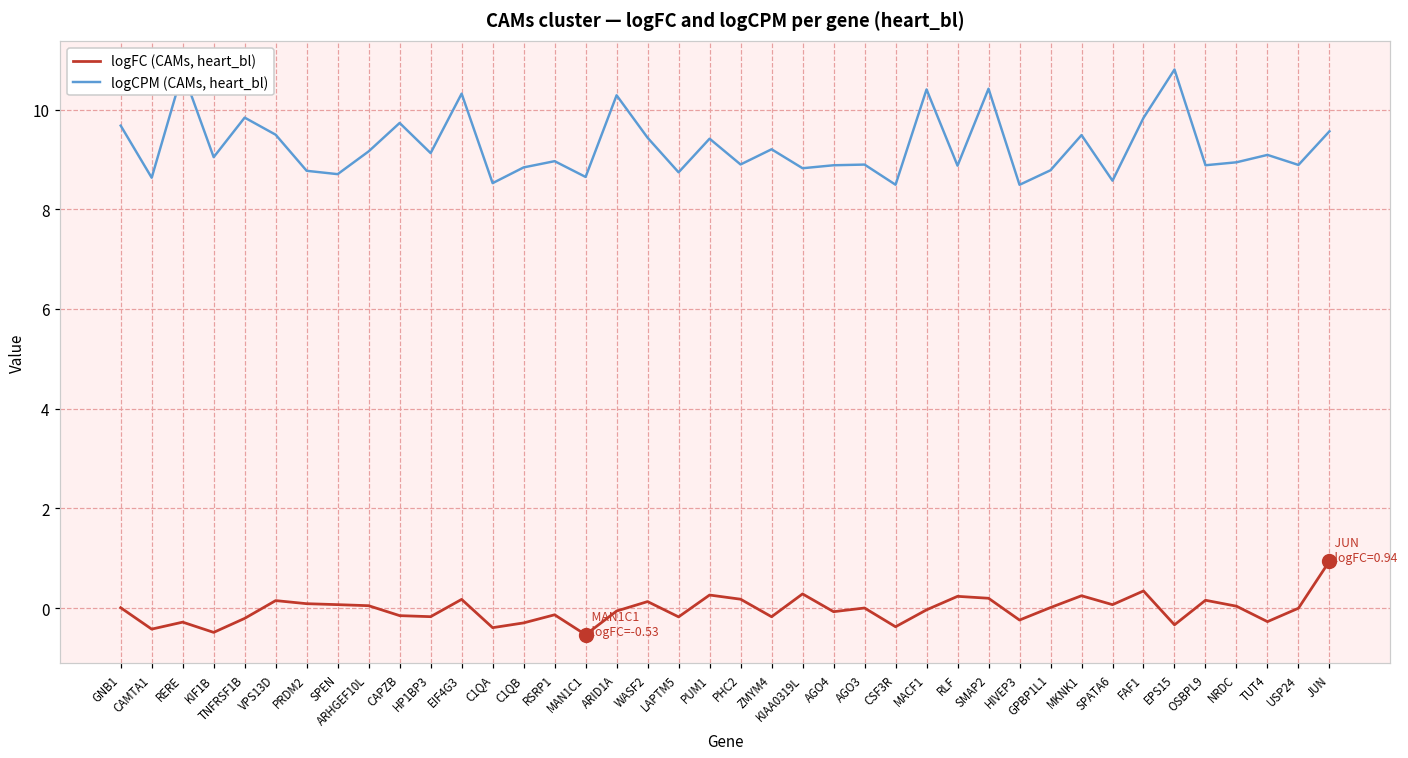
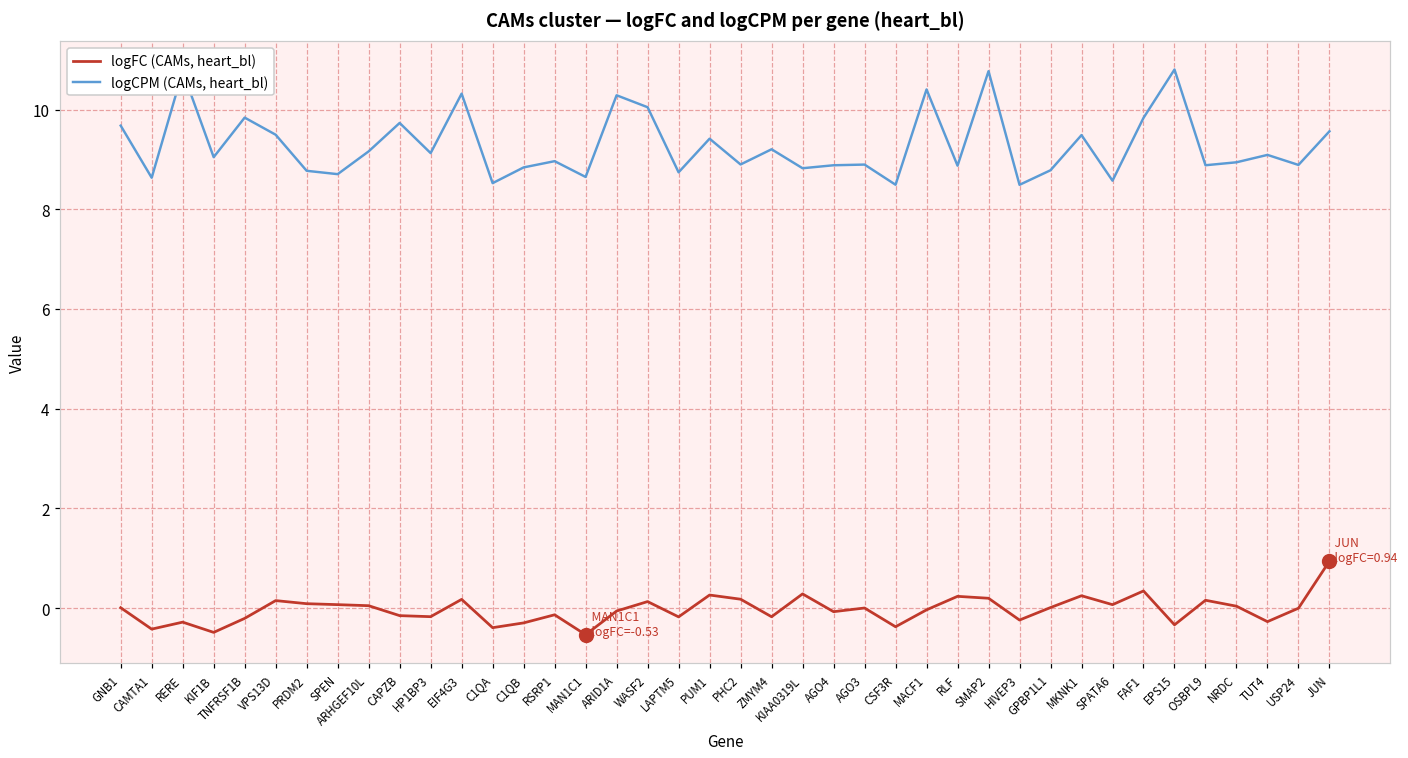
  {
    "logCPM (CAMs, heart_bl)": {
      "GNB1": 9.7,
      "CAMTA1": 8.6,
      "KIF1B": 9.0,
      "TNFRSF1B": 9.8,
      "VPS13D": 9.5,
      "PRDM2": 8.8,
      "SPEN": 8.7,
      "ARHGEF10L": 9.2,
      "CAPZB": 9.7,
      "HP1BP3": 9.1,
      "EIF4G3": 10.3,
      "C1QA": 8.5,
      "C1QB": 8.8,
      "RSRP1": 9.0,
      "MAN1C1": 8.6,
      "ARID1A": 10.3,
-     "WASF2": 9.4,
+     "WASF2": 10.0,
      "LAPTM5": 8.7,
      "PUM1": 9.4,
      "PHC2": 8.9,
      "ZMYM4": 9.2,
      "KIAA0319L": 8.8,
      "AGO4": 8.9,
      "AGO3": 8.9,
      "CSF3R": 8.5,
      "MACF1": 10.4,
      "RLF": 8.9,
-     "SMAP2": 10.4,
+     "SMAP2": 10.8,
      "HIVEP3": 8.5,
      "GPBP1L1": 8.8,
      "MKNK1": 9.5,
      "SPATA6": 8.6,
      "FAF1": 9.8,
      "EPS15": 10.8,
      "OSBPL9": 8.9,
      "NRDC": 8.9,
      "TUT4": 9.1,
      "USP24": 8.9,
      "JUN": 9.6
    }
  }
